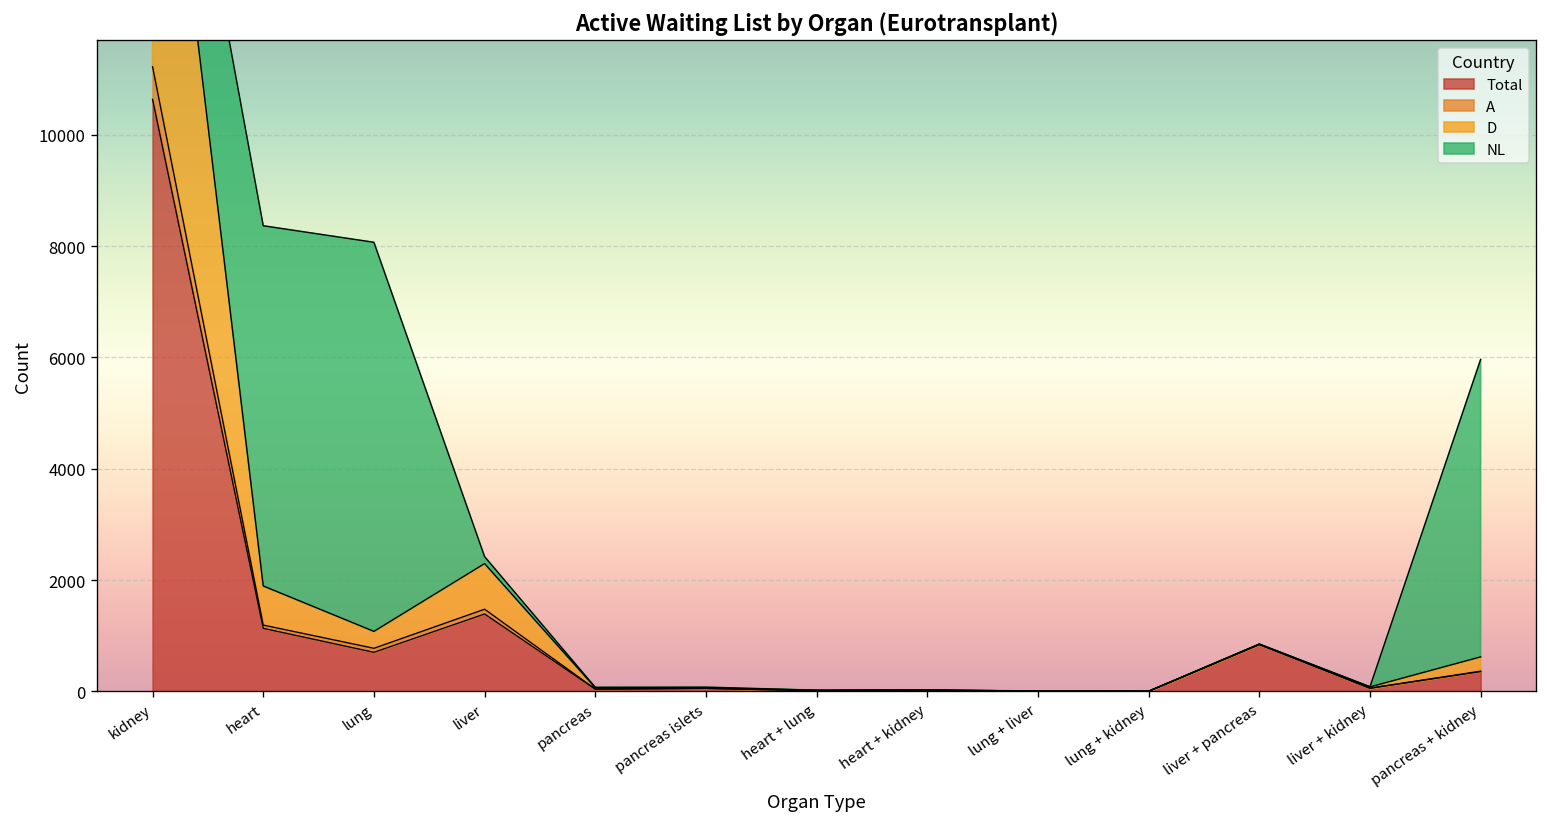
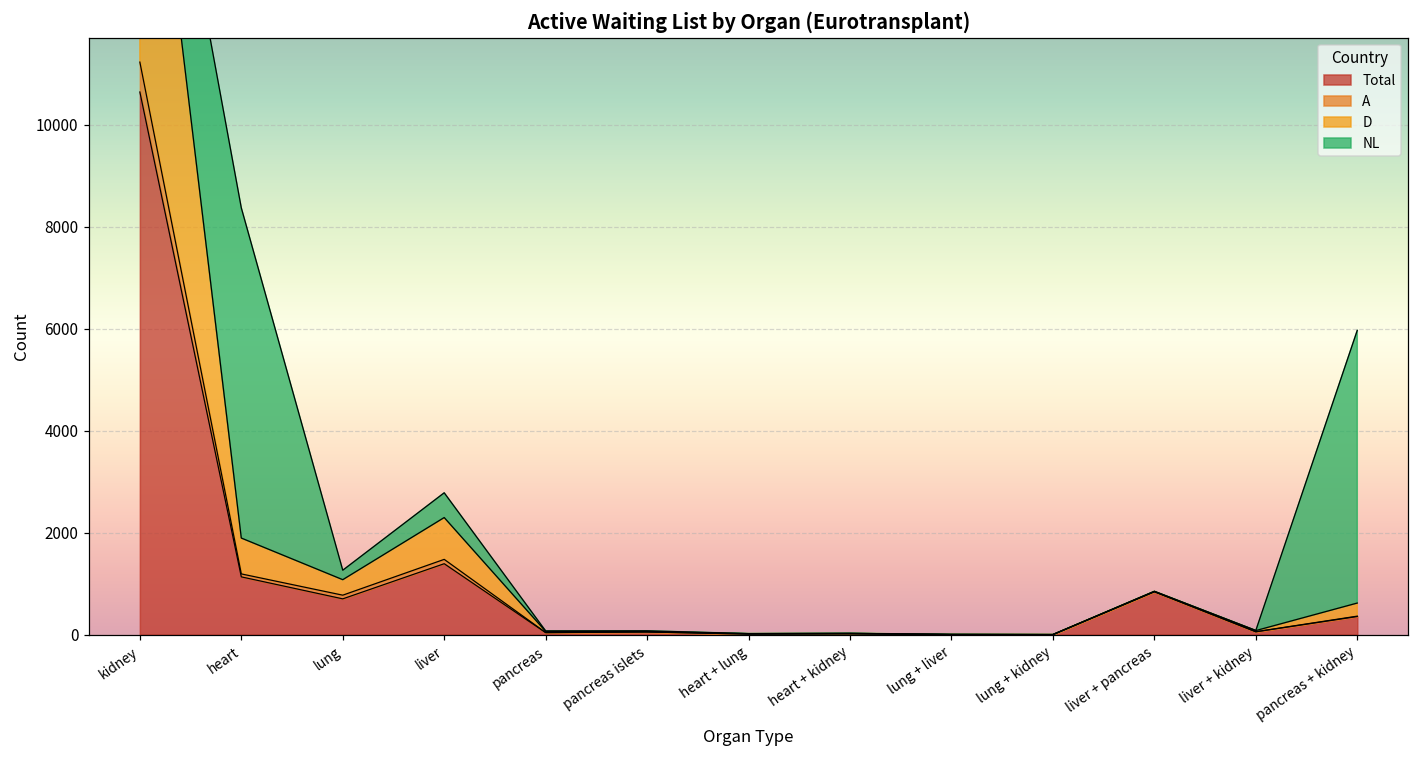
  {
    "Total": {
      "kidney": 10600,
      "heart": 1100,
      "lung": 700,
      "liver": 1400
    },
    "NL": {
      "heart": 6500,
-     "lung": 7000,
-     "liver": 100,
+     "lung": 200,
+     "liver": 500,
      "pancreas + kidney": 5300
    }
  }
